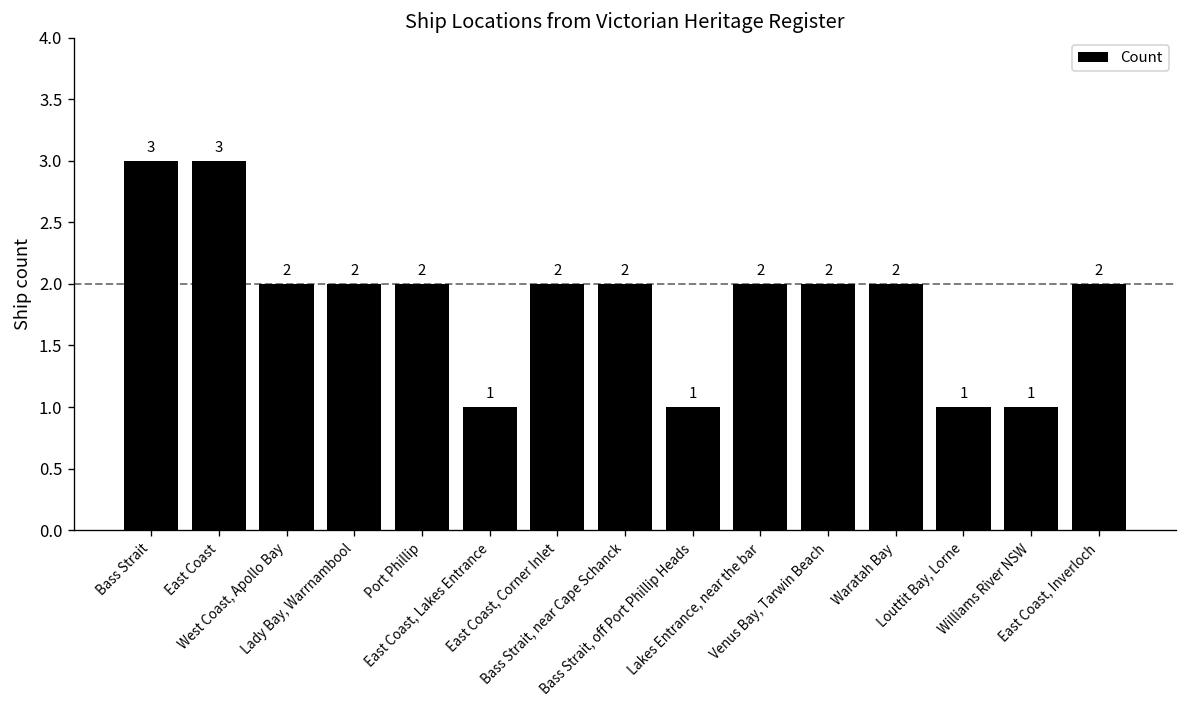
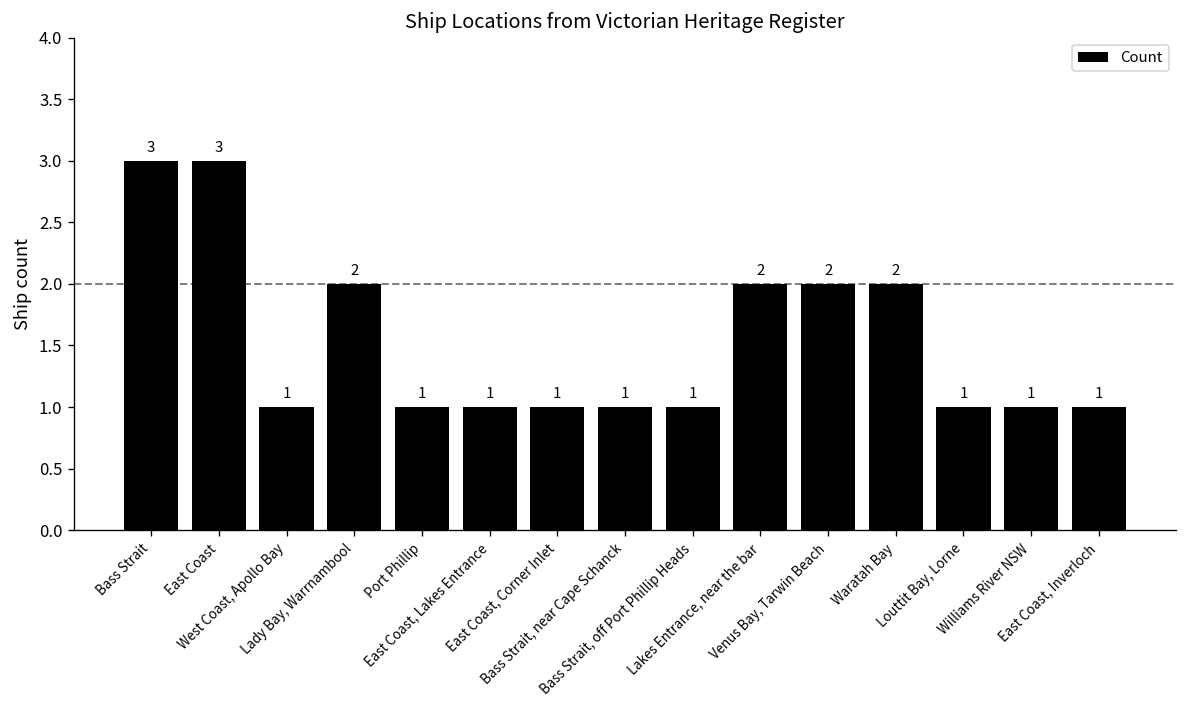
  {
    "Bass Strait": 3,
    "East Coast": 3,
-   "West Coast, Apollo Bay": 2,
+   "West Coast, Apollo Bay": 1,
    "Lady Bay, Warrnambool": 2,
-   "Port Phillip": 2,
+   "Port Phillip": 1,
    "East Coast, Lakes Entrance": 1,
-   "East Coast, Corner Inlet": 2,
-   "Bass Strait, near Cape Schanck": 2,
+   "East Coast, Corner Inlet": 1,
+   "Bass Strait, near Cape Schanck": 1,
    "Bass Strait, off Port Phillip Heads": 1,
    "Lakes Entrance, near the bar": 2,
    "Venus Bay, Tarwin Beach": 2,
    "Waratah Bay": 2,
    "Louttit Bay, Lorne": 1,
    "Williams River NSW": 1,
-   "East Coast, Inverloch": 2
+   "East Coast, Inverloch": 1
  }
